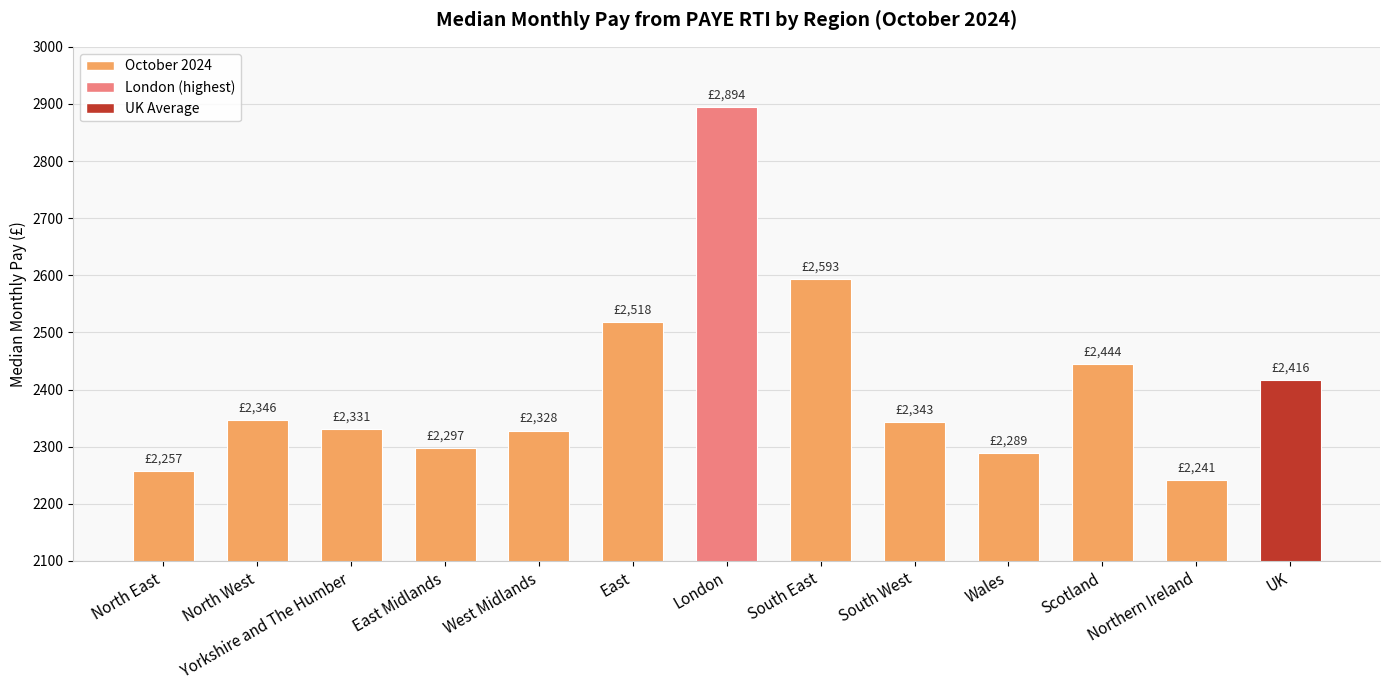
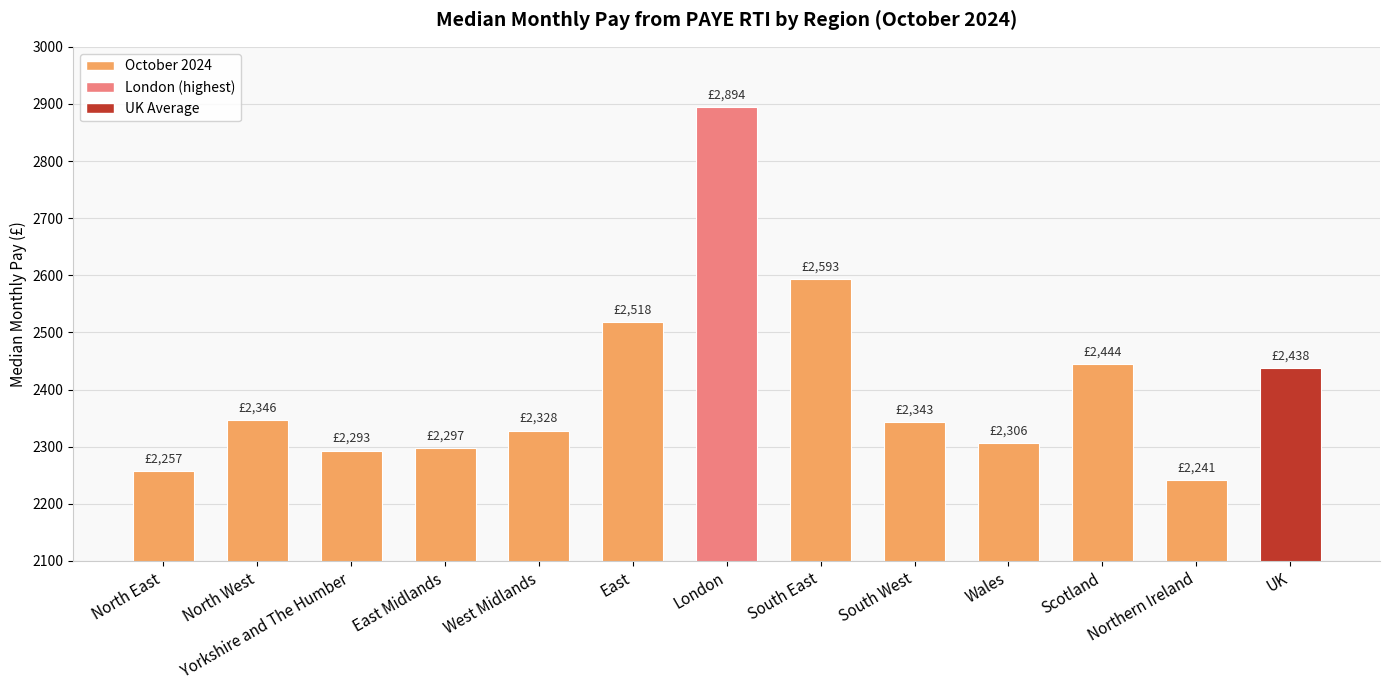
  {
    "North East": "£2,257",
    "North West": "£2,346",
-   "Yorkshire and The Humber": "£2,331",
+   "Yorkshire and The Humber": "£2,293",
    "East Midlands": "£2,297",
    "West Midlands": "£2,328",
    "East": "£2,518",
    "London": "£2,894",
    "South East": "£2,593",
    "South West": "£2,343",
-   "Wales": "£2,289",
+   "Wales": "£2,306",
    "Scotland": "£2,444",
    "Northern Ireland": "£2,241",
-   "UK": "£2,416"
+   "UK": "£2,438"
  }
